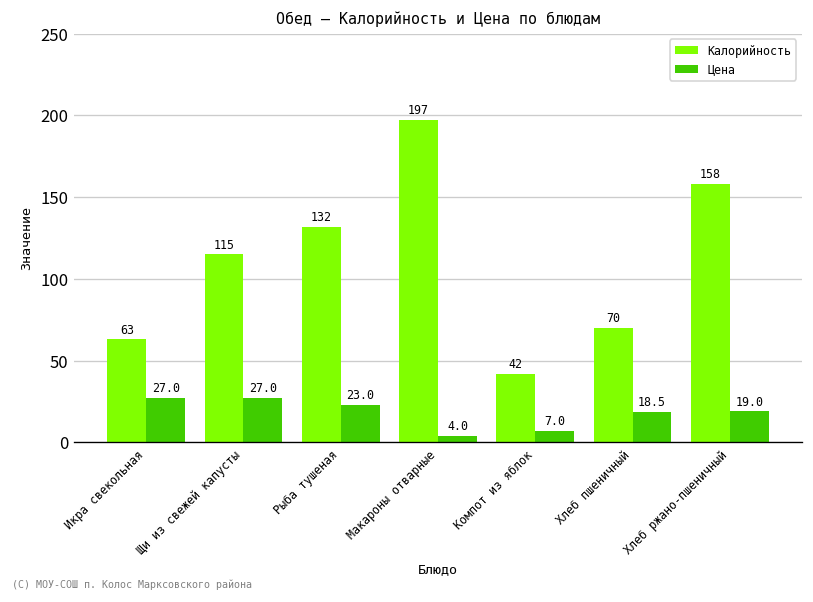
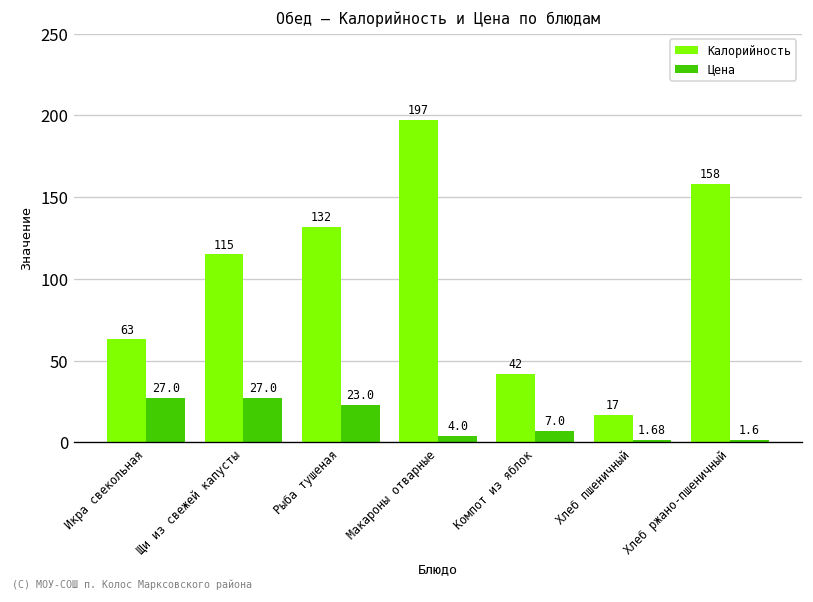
  {
    "Калорийность": {
      "Икра свекольная": 63,
      "Щи из свежей капусты": 115,
      "Рыба тушеная": 132,
      "Макароны отварные": 197,
      "Компот из яблок": 42,
-     "Хлеб пшеничный": 70,
+     "Хлеб пшеничный": 17,
      "Хлеб ржано-пшеничный": 158
    },
    "Цена": {
      "Икра свекольная": 27.0,
      "Щи из свежей капусты": 27.0,
      "Рыба тушеная": 23.0,
      "Макароны отварные": 4.0,
      "Компот из яблок": 7.0,
-     "Хлеб пшеничный": 18.5,
-     "Хлеб ржано-пшеничный": 19.0
+     "Хлеб пшеничный": 1.68,
+     "Хлеб ржано-пшеничный": 1.6
    }
  }
